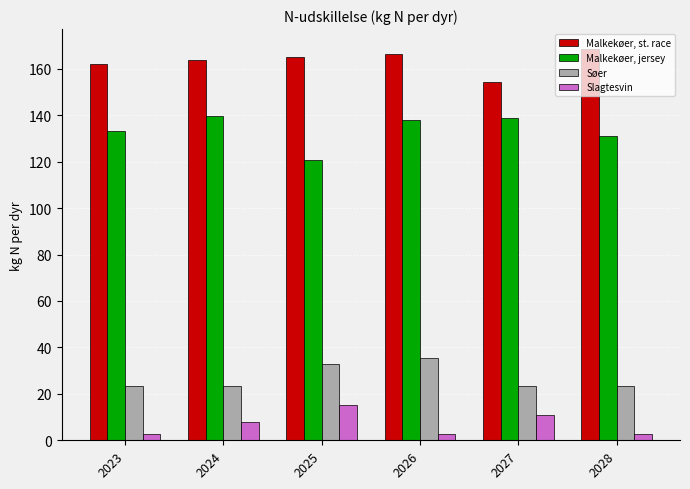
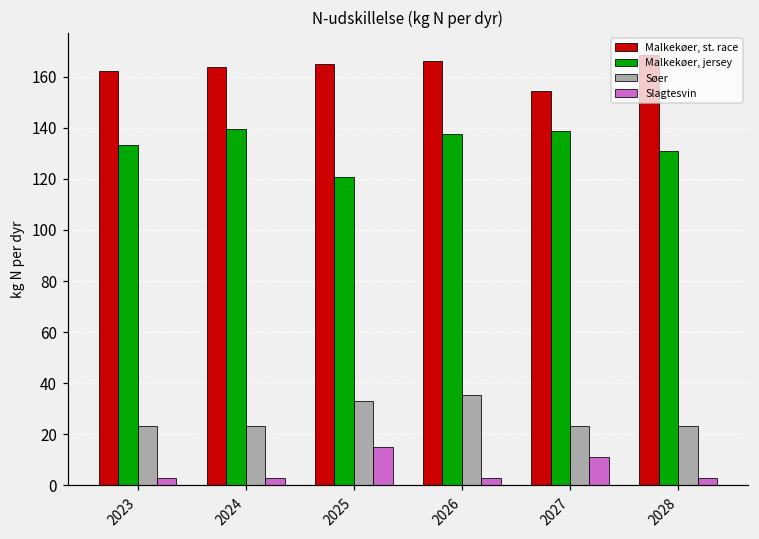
  {
    "Malkekøer, st. race": {
      "2023": 162,
      "2024": 164,
      "2025": 165,
      "2026": 166,
      "2027": 154
    },
    "Malkekøer, jersey": {
      "2023": 133,
      "2024": 140,
      "2025": 121,
      "2026": 138,
      "2027": 139,
      "2028": 131
    },
    "Søer": {
      "2023": 23,
      "2024": 23,
      "2025": 33,
      "2026": 36,
      "2027": 23,
      "2028": 23
    },
    "Slagtesvin": {
      "2023": 3,
-     "2024": 8,
+     "2024": 3,
      "2025": 15,
      "2026": 3,
      "2027": 11,
      "2028": 3
    }
  }
